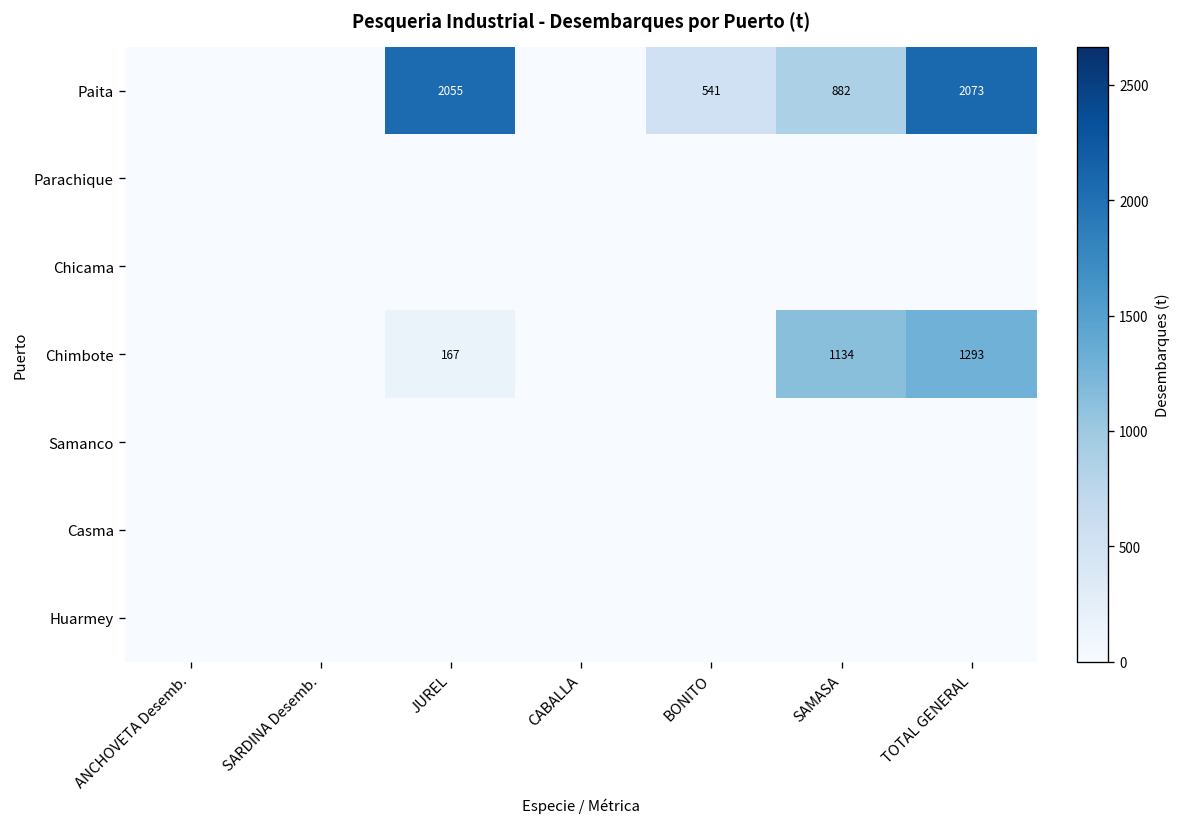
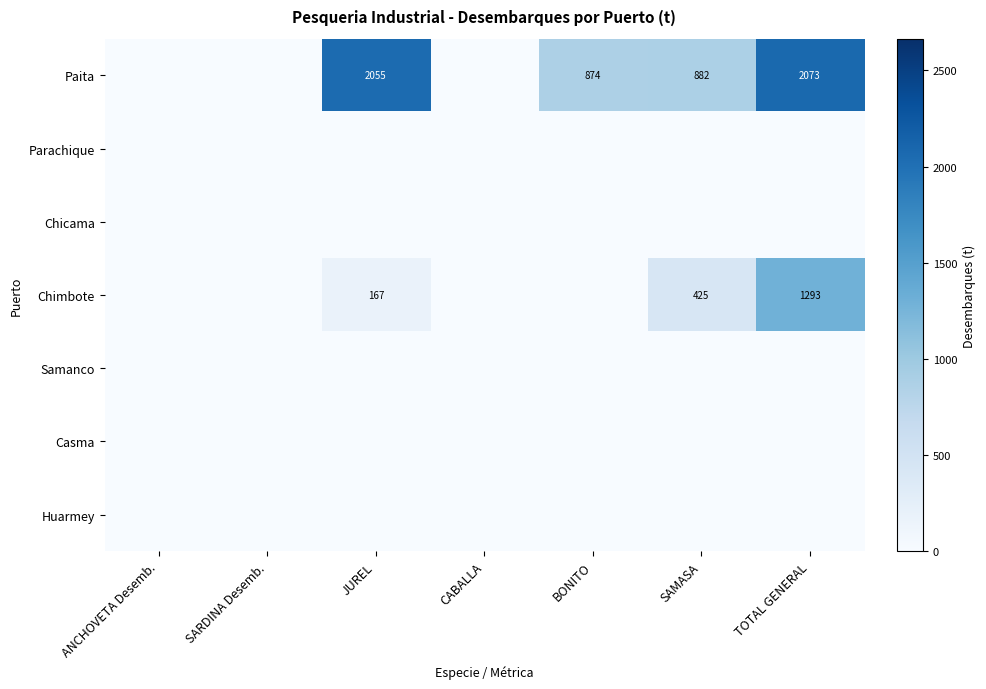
  {
    "Paita": {
      "JUREL": 2055,
-     "BONITO": 541,
+     "BONITO": 874,
      "SAMASA": 882,
      "TOTAL GENERAL": 2073
    },
    "Chimbote": {
      "JUREL": 167,
-     "SAMASA": 1134,
+     "SAMASA": 425,
      "TOTAL GENERAL": 1293
    }
  }
